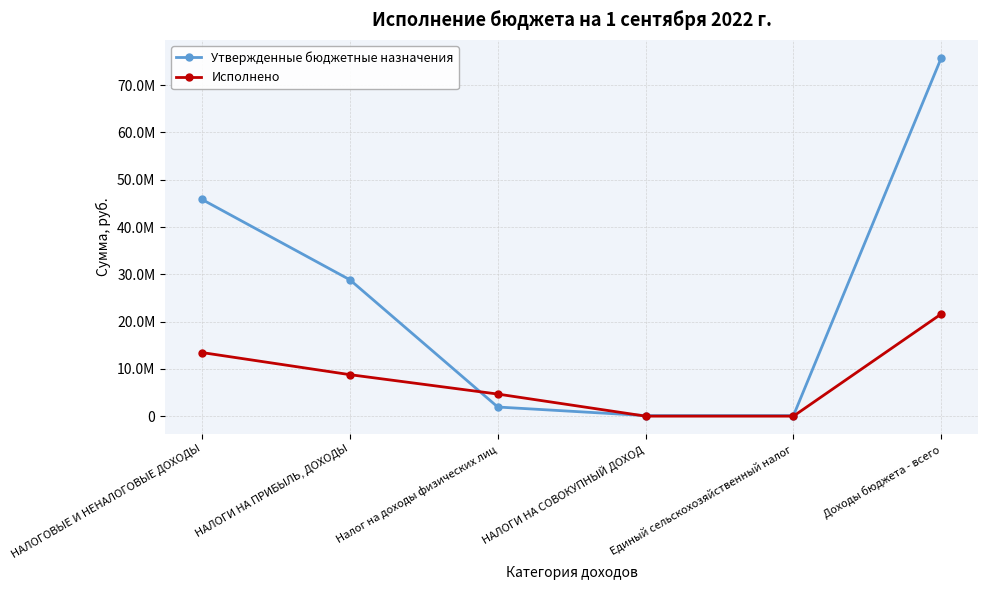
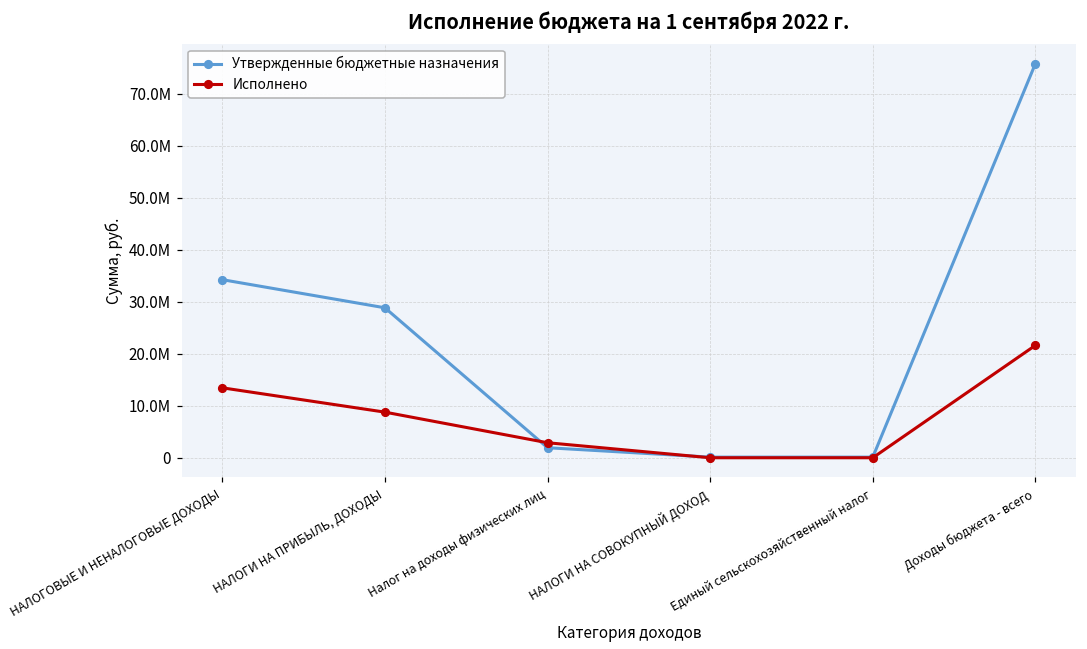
  {
    "Утвержденные бюджетные назначения": {
-     "НАЛОГОВЫЕ И НЕНАЛОГОВЫЕ ДОХОДЫ": 46000000,
+     "НАЛОГОВЫЕ И НЕНАЛОГОВЫЕ ДОХОДЫ": 34000000,
      "НАЛОГИ НА ПРИБЫЛЬ, ДОХОДЫ": 29000000,
      "Налог на доходы физических лиц": 2000000,
      "Доходы бюджета - всего": 76000000
    },
    "Исполнено": {
      "НАЛОГОВЫЕ И НЕНАЛОГОВЫЕ ДОХОДЫ": 13000000,
      "НАЛОГИ НА ПРИБЫЛЬ, ДОХОДЫ": 9000000,
-     "Налог на доходы физических лиц": 5000000,
+     "Налог на доходы физических лиц": 3000000,
      "Доходы бюджета - всего": 22000000
    }
  }
